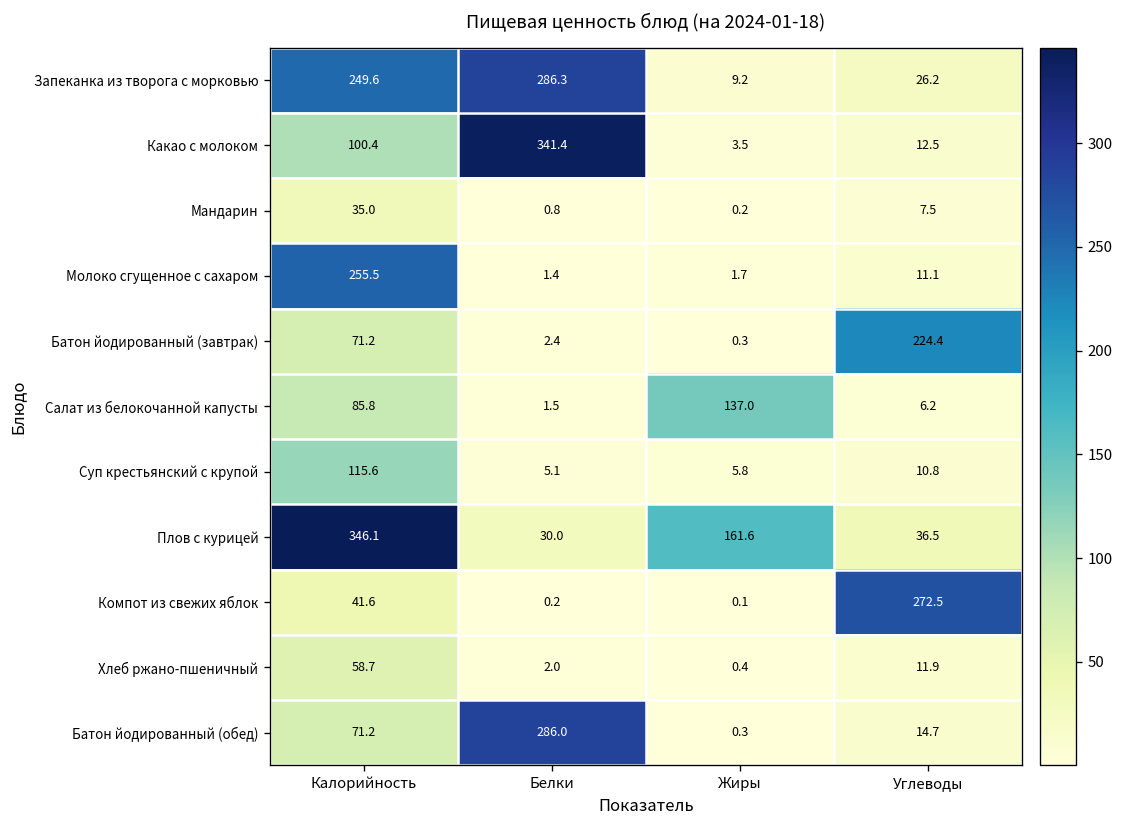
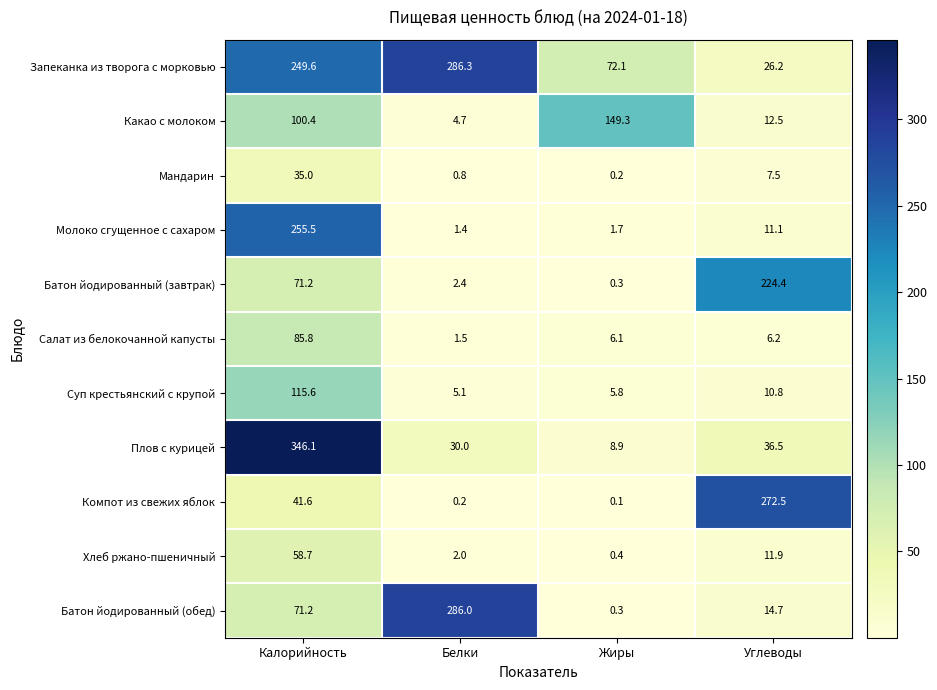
  {
    "Запеканка из творога с морковью": {
      "Калорийность": 249.6,
      "Белки": 286.3,
-     "Жиры": 9.2,
+     "Жиры": 72.1,
      "Углеводы": 26.2
    },
    "Какао с молоком": {
      "Калорийность": 100.4,
-     "Белки": 341.4,
-     "Жиры": 3.5,
+     "Белки": 4.7,
+     "Жиры": 149.3,
      "Углеводы": 12.5
    },
    "Мандарин": {
      "Калорийность": 35.0,
      "Белки": 0.8,
      "Жиры": 0.2,
      "Углеводы": 7.5
    },
    "Молоко сгущенное с сахаром": {
      "Калорийность": 255.5,
      "Белки": 1.4,
      "Жиры": 1.7,
      "Углеводы": 11.1
    },
    "Батон йодированный (завтрак)": {
      "Калорийность": 71.2,
      "Белки": 2.4,
      "Жиры": 0.3,
      "Углеводы": 224.4
    },
    "Салат из белокочанной капусты": {
      "Калорийность": 85.8,
      "Белки": 1.5,
-     "Жиры": 137.0,
+     "Жиры": 6.1,
      "Углеводы": 6.2
    },
    "Суп крестьянский с крупой": {
      "Калорийность": 115.6,
      "Белки": 5.1,
      "Жиры": 5.8,
      "Углеводы": 10.8
    },
    "Плов с курицей": {
      "Калорийность": 346.1,
      "Белки": 30.0,
-     "Жиры": 161.6,
+     "Жиры": 8.9,
      "Углеводы": 36.5
    },
    "Компот из свежих яблок": {
      "Калорийность": 41.6,
      "Белки": 0.2,
      "Жиры": 0.1,
      "Углеводы": 272.5
    },
    "Хлеб ржано-пшеничный": {
      "Калорийность": 58.7,
      "Белки": 2.0,
      "Жиры": 0.4,
      "Углеводы": 11.9
    },
    "Батон йодированный (обед)": {
      "Калорийность": 71.2,
      "Белки": 286.0,
      "Жиры": 0.3,
      "Углеводы": 14.7
    }
  }
